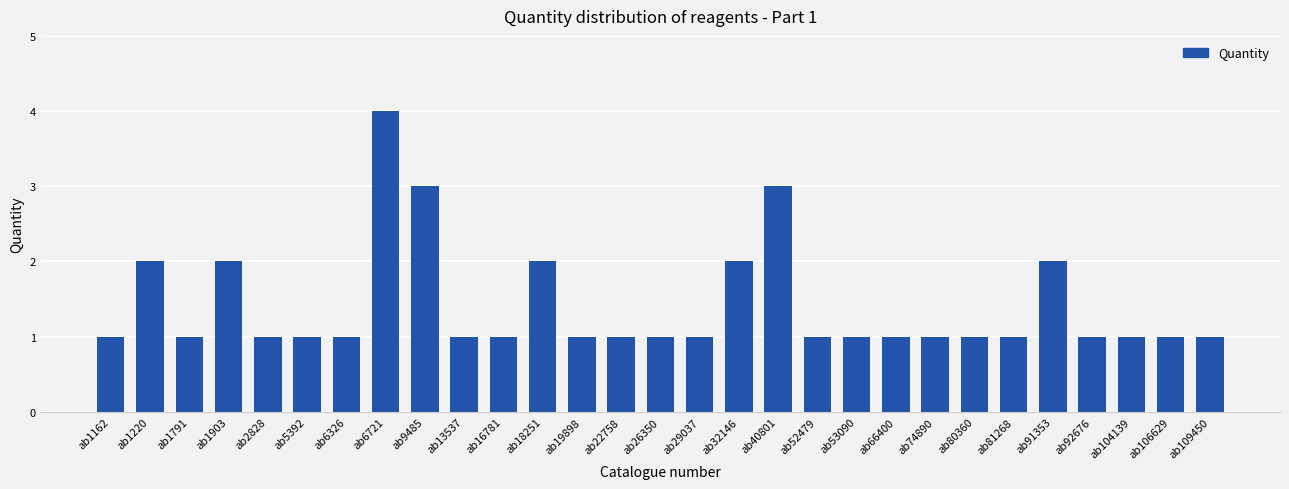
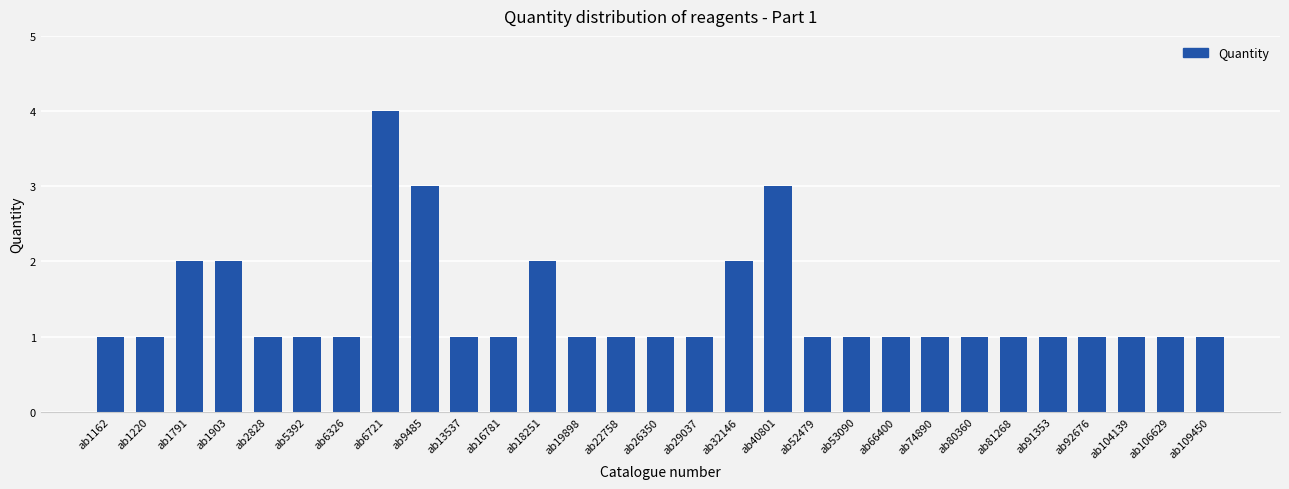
  {
    "ab1162": 1,
-   "ab1220": 2,
-   "ab1791": 1,
+   "ab1220": 1,
+   "ab1791": 2,
    "ab1903": 2,
    "ab2828": 1,
    "ab5392": 1,
    "ab6326": 1,
    "ab6721": 4,
    "ab9485": 3,
    "ab13537": 1,
    "ab16781": 1,
    "ab18251": 2,
    "ab19898": 1,
    "ab22758": 1,
    "ab26350": 1,
    "ab29037": 1,
    "ab32146": 2,
    "ab40801": 3,
    "ab52479": 1,
    "ab53090": 1,
    "ab66400": 1,
    "ab74890": 1,
    "ab80360": 1,
    "ab81268": 1,
-   "ab91353": 2,
+   "ab91353": 1,
    "ab92676": 1,
    "ab104139": 1,
    "ab106629": 1,
    "ab109450": 1
  }
